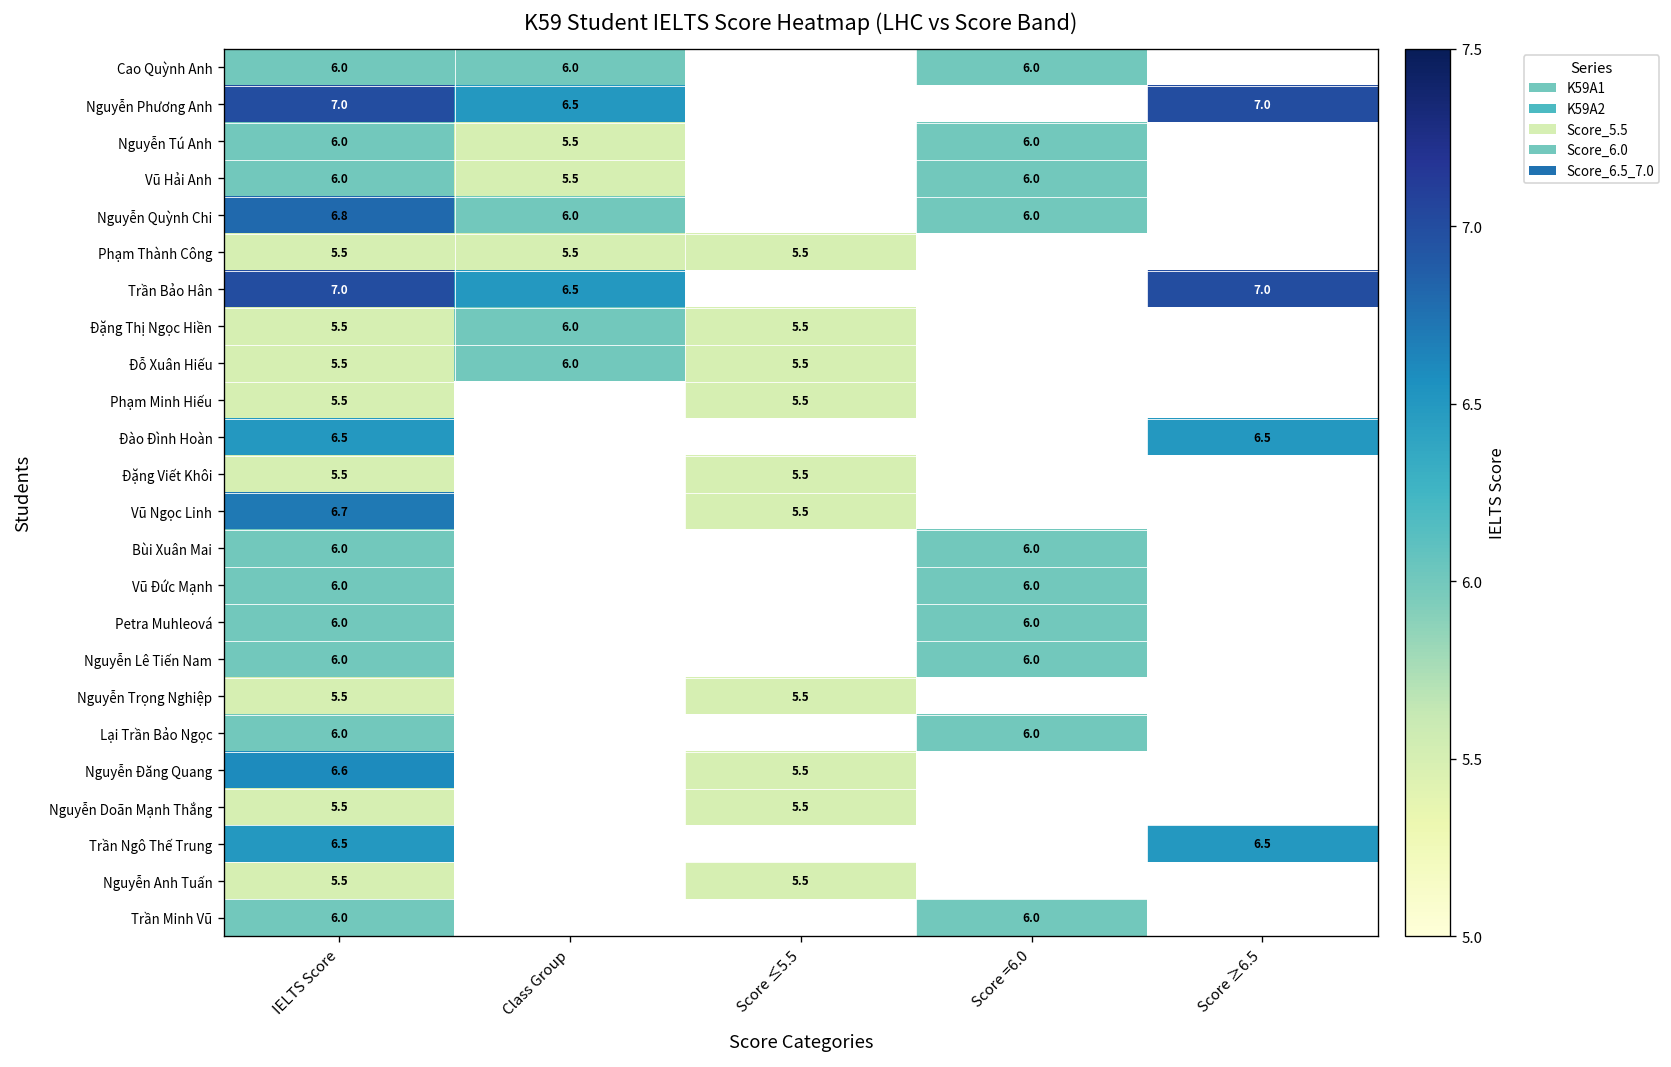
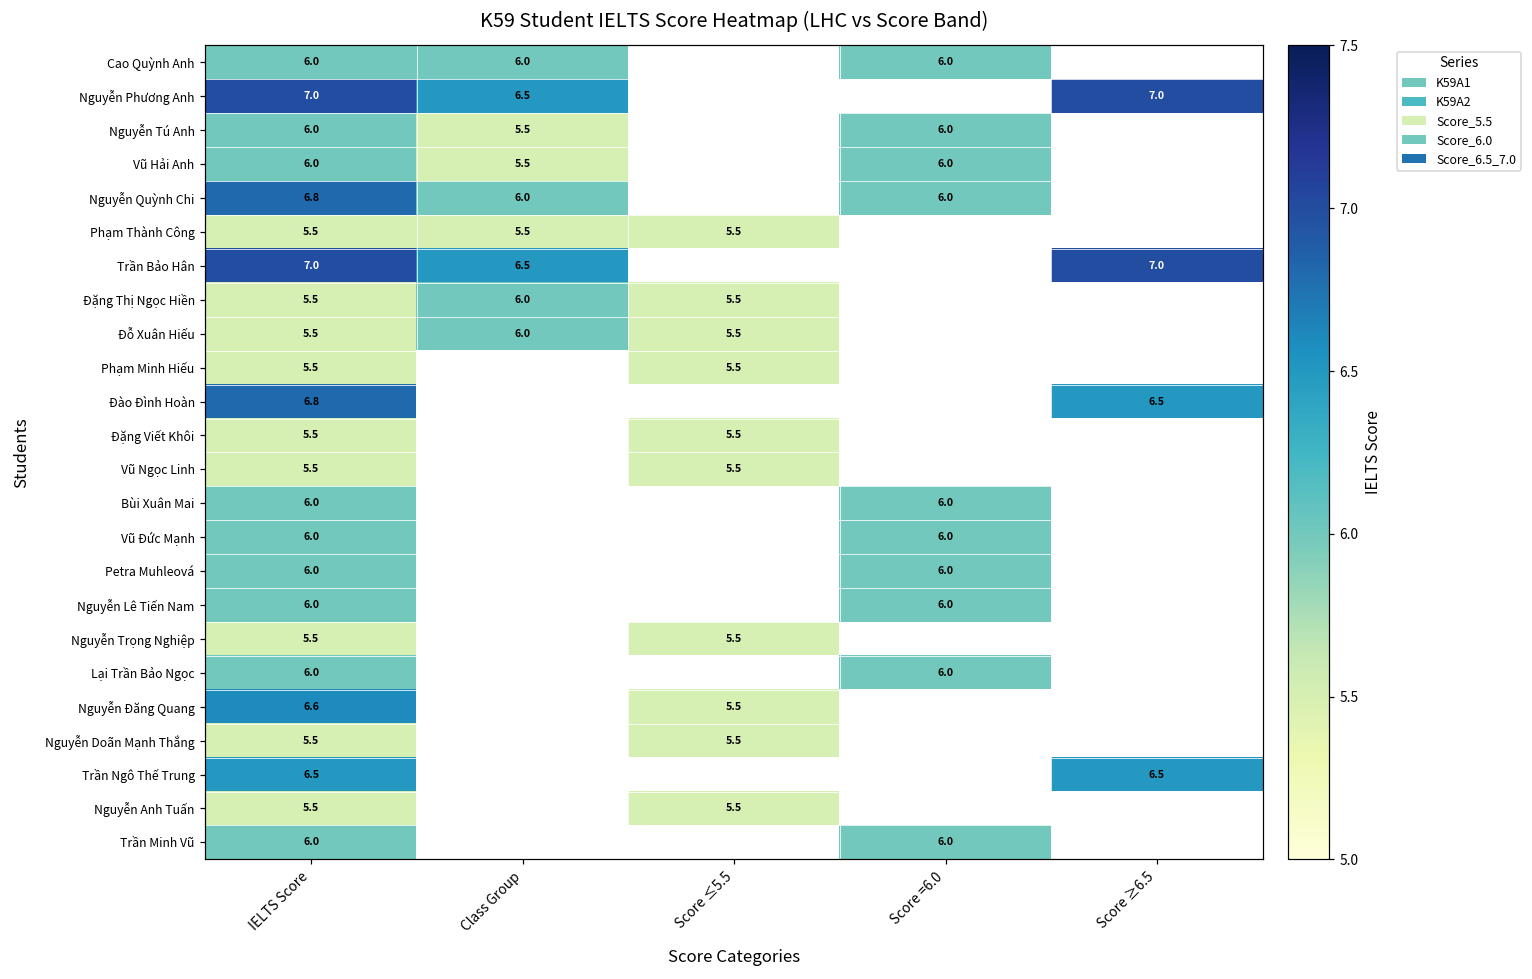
  {
    "Cao Quỳnh Anh": {
      "IELTS Score": 6.0,
      "Class Group": 6.0,
      "Score =6.0": 6.0
    },
    "Nguyễn Phương Anh": {
      "IELTS Score": 7.0,
      "Class Group": 6.5,
      "Score ≥6.5": 7.0
    },
    "Nguyễn Tú Anh": {
      "IELTS Score": 6.0,
      "Class Group": 5.5,
      "Score =6.0": 6.0
    },
    "Vũ Hải Anh": {
      "IELTS Score": 6.0,
      "Class Group": 5.5,
      "Score =6.0": 6.0
    },
    "Nguyễn Quỳnh Chi": {
      "IELTS Score": 6.8,
      "Class Group": 6.0,
      "Score =6.0": 6.0
    },
    "Phạm Thành Công": {
      "IELTS Score": 5.5,
      "Class Group": 5.5,
      "Score ≤5.5": 5.5
    },
    "Trần Bảo Hân": {
      "IELTS Score": 7.0,
      "Class Group": 6.5,
      "Score ≥6.5": 7.0
    },
    "Đặng Thị Ngọc Hiền": {
      "IELTS Score": 5.5,
      "Class Group": 6.0,
      "Score ≤5.5": 5.5
    },
    "Đỗ Xuân Hiếu": {
      "IELTS Score": 5.5,
      "Class Group": 6.0,
      "Score ≤5.5": 5.5
    },
    "Phạm Minh Hiếu": {
      "IELTS Score": 5.5,
      "Score ≤5.5": 5.5
    },
    "Đào Đình Hoàn": {
-     "IELTS Score": 6.5,
+     "IELTS Score": 6.8,
      "Score ≥6.5": 6.5
    },
    "Đặng Viết Khôi": {
      "IELTS Score": 5.5,
      "Score ≤5.5": 5.5
    },
    "Vũ Ngọc Linh": {
-     "IELTS Score": 6.7,
+     "IELTS Score": 5.5,
      "Score ≤5.5": 5.5
    },
    "Bùi Xuân Mai": {
      "IELTS Score": 6.0,
      "Score =6.0": 6.0
    },
    "Vũ Đức Mạnh": {
      "IELTS Score": 6.0,
      "Score =6.0": 6.0
    },
    "Petra Muhleová": {
      "IELTS Score": 6.0,
      "Score =6.0": 6.0
    },
    "Nguyễn Lê Tiến Nam": {
      "IELTS Score": 6.0,
      "Score =6.0": 6.0
    },
    "Nguyễn Trọng Nghiệp": {
      "IELTS Score": 5.5,
      "Score ≤5.5": 5.5
    },
    "Lại Trần Bảo Ngọc": {
      "IELTS Score": 6.0,
      "Score =6.0": 6.0
    },
    "Nguyễn Đăng Quang": {
      "IELTS Score": 6.6,
      "Score ≤5.5": 5.5
    },
    "Nguyễn Doãn Mạnh Thắng": {
      "IELTS Score": 5.5,
      "Score ≤5.5": 5.5
    },
    "Trần Ngô Thế Trung": {
      "IELTS Score": 6.5,
      "Score ≥6.5": 6.5
    },
    "Nguyễn Anh Tuấn": {
      "IELTS Score": 5.5,
      "Score ≤5.5": 5.5
    },
    "Trần Minh Vũ": {
      "IELTS Score": 6.0,
      "Score =6.0": 6.0
    }
  }
